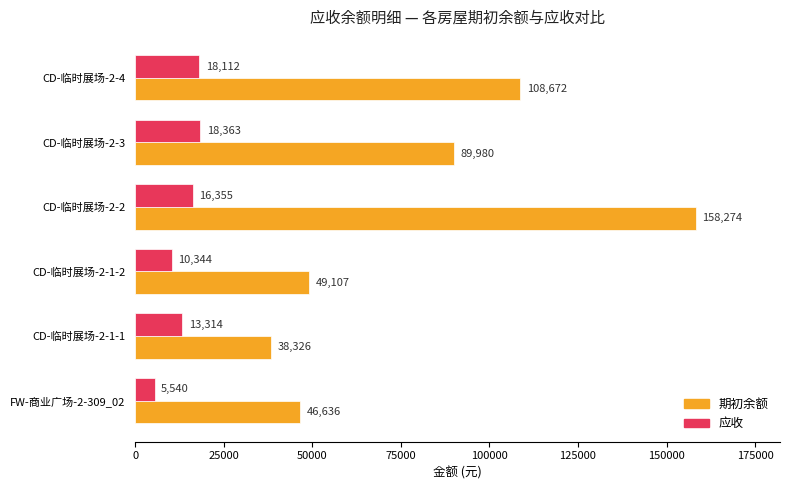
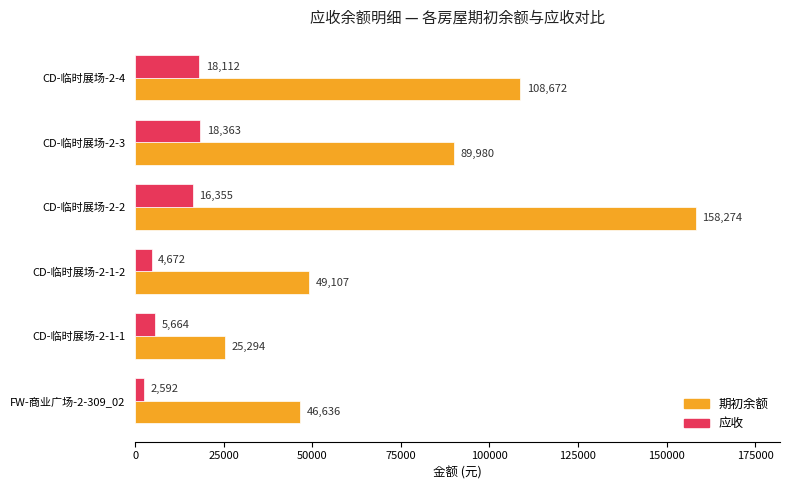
  {
    "期初余额": {
      "CD-临时展场-2-4": "108,672",
      "CD-临时展场-2-3": "89,980",
      "CD-临时展场-2-2": "158,274",
      "CD-临时展场-2-1-2": "49,107",
-     "CD-临时展场-2-1-1": "38,326",
+     "CD-临时展场-2-1-1": "25,294",
      "FW-商业广场-2-309_02": "46,636"
    },
    "应收": {
      "CD-临时展场-2-4": "18,112",
      "CD-临时展场-2-3": "18,363",
      "CD-临时展场-2-2": "16,355",
-     "CD-临时展场-2-1-2": "10,344",
-     "CD-临时展场-2-1-1": "13,314",
-     "FW-商业广场-2-309_02": "5,540"
+     "CD-临时展场-2-1-2": "4,672",
+     "CD-临时展场-2-1-1": "5,664",
+     "FW-商业广场-2-309_02": "2,592"
    }
  }
